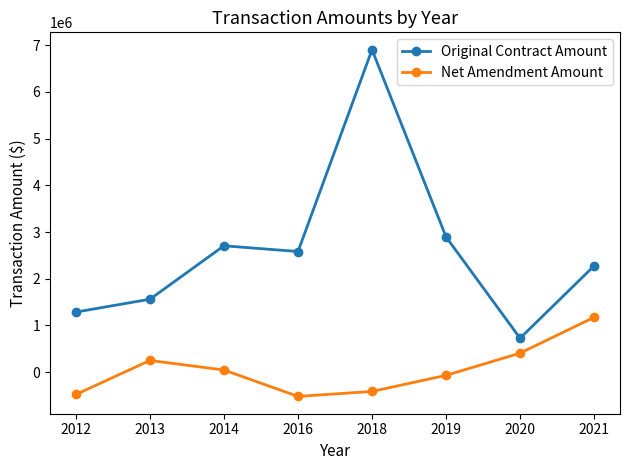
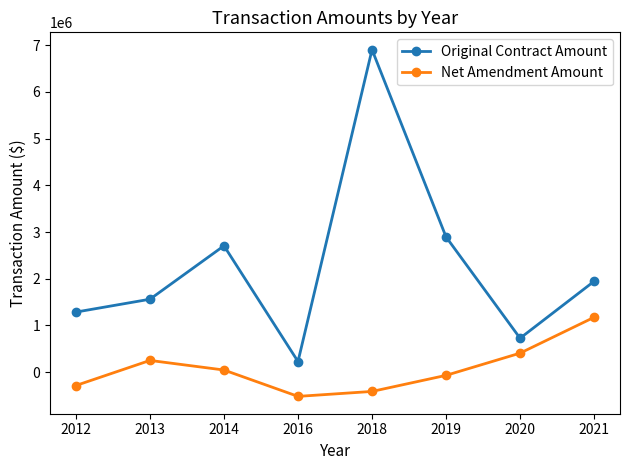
  {
    "Original Contract Amount": {
      "2012": 1300000,
      "2013": 1600000,
      "2014": 2700000,
-     "2016": 2600000,
+     "2016": 200000,
      "2018": 6900000,
      "2019": 2900000,
      "2020": 700000,
-     "2021": 2300000
+     "2021": 1900000
    },
    "Net Amendment Amount": {
-     "2012": -500000,
+     "2012": -300000,
      "2013": 300000,
      "2014": 0,
      "2016": -500000,
      "2018": -400000,
      "2019": -100000,
      "2020": 400000,
      "2021": 1200000
    }
  }
